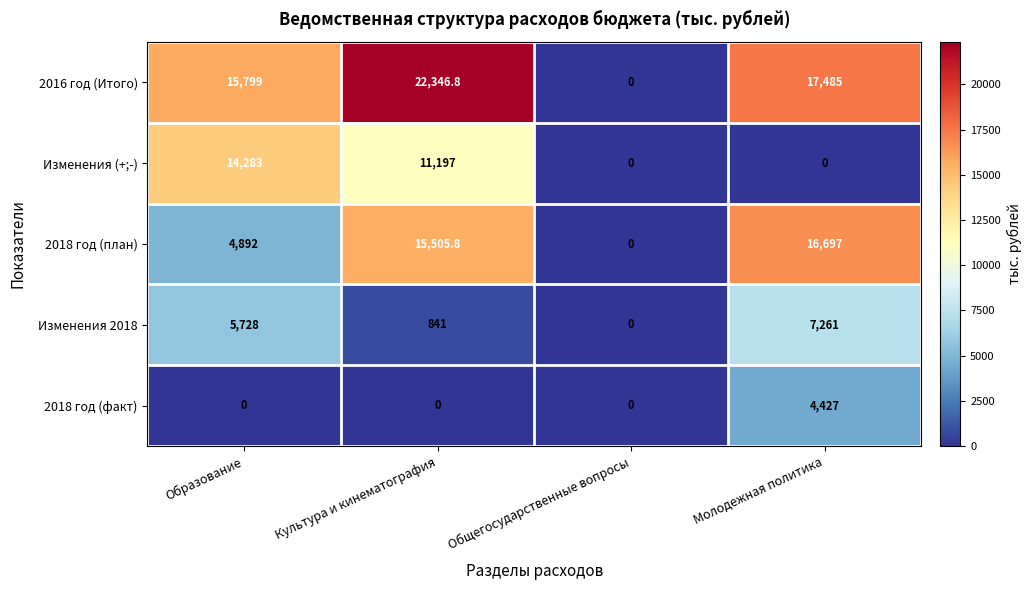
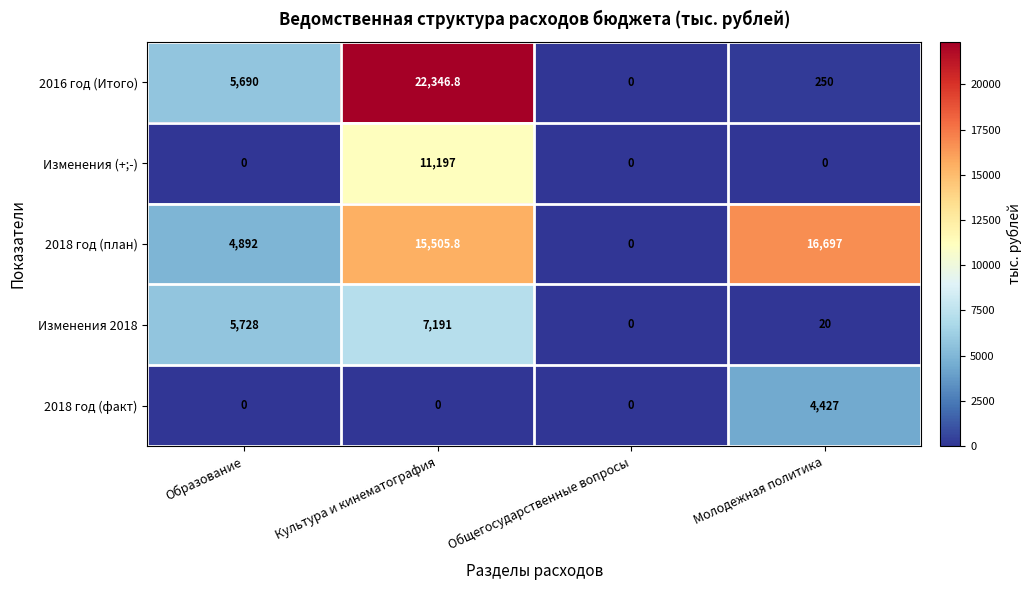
  {
    "2016 год (Итого)": {
-     "Образование": "15,799",
+     "Образование": "5,690",
      "Культура и кинематография": "22,346.8",
      "Общегосударственные вопросы": "0",
-     "Молодежная политика": "17,485"
+     "Молодежная политика": "250"
    },
    "Изменения (+;-)": {
-     "Образование": "14,283",
+     "Образование": "0",
      "Культура и кинематография": "11,197",
      "Общегосударственные вопросы": "0",
      "Молодежная политика": "0"
    },
    "2018 год (план)": {
      "Образование": "4,892",
      "Культура и кинематография": "15,505.8",
      "Общегосударственные вопросы": "0",
      "Молодежная политика": "16,697"
    },
    "Изменения 2018": {
      "Образование": "5,728",
-     "Культура и кинематография": "841",
+     "Культура и кинематография": "7,191",
      "Общегосударственные вопросы": "0",
-     "Молодежная политика": "7,261"
+     "Молодежная политика": "20"
    },
    "2018 год (факт)": {
      "Образование": "0",
      "Культура и кинематография": "0",
      "Общегосударственные вопросы": "0",
      "Молодежная политика": "4,427"
    }
  }
